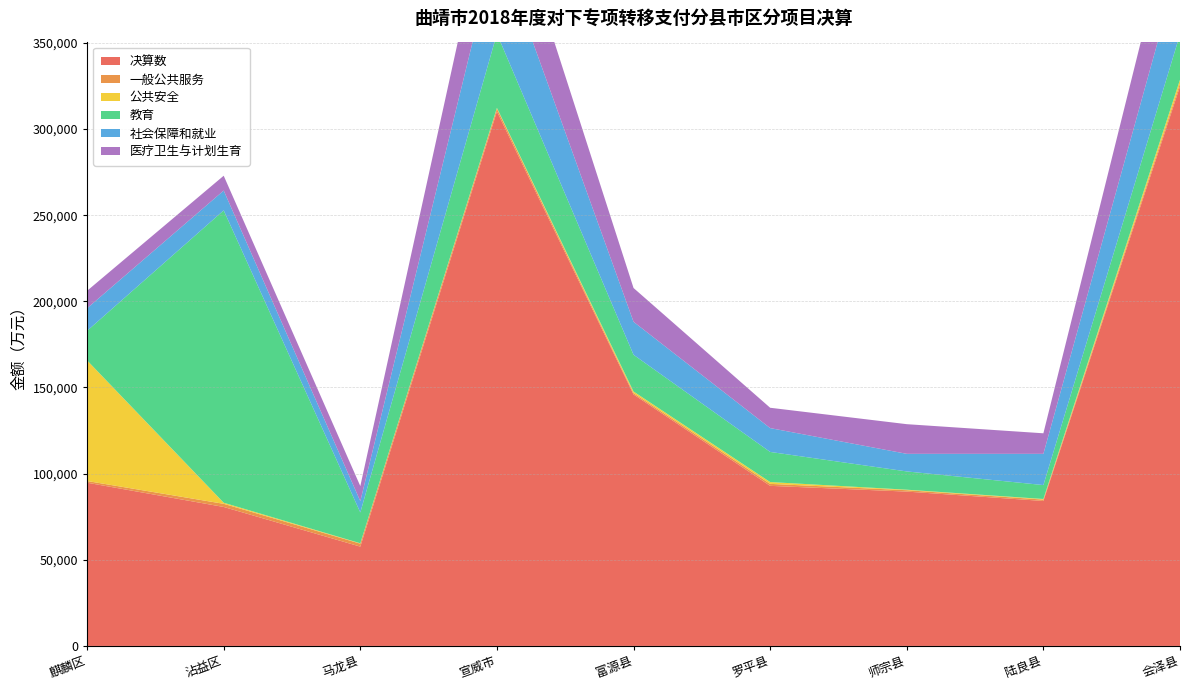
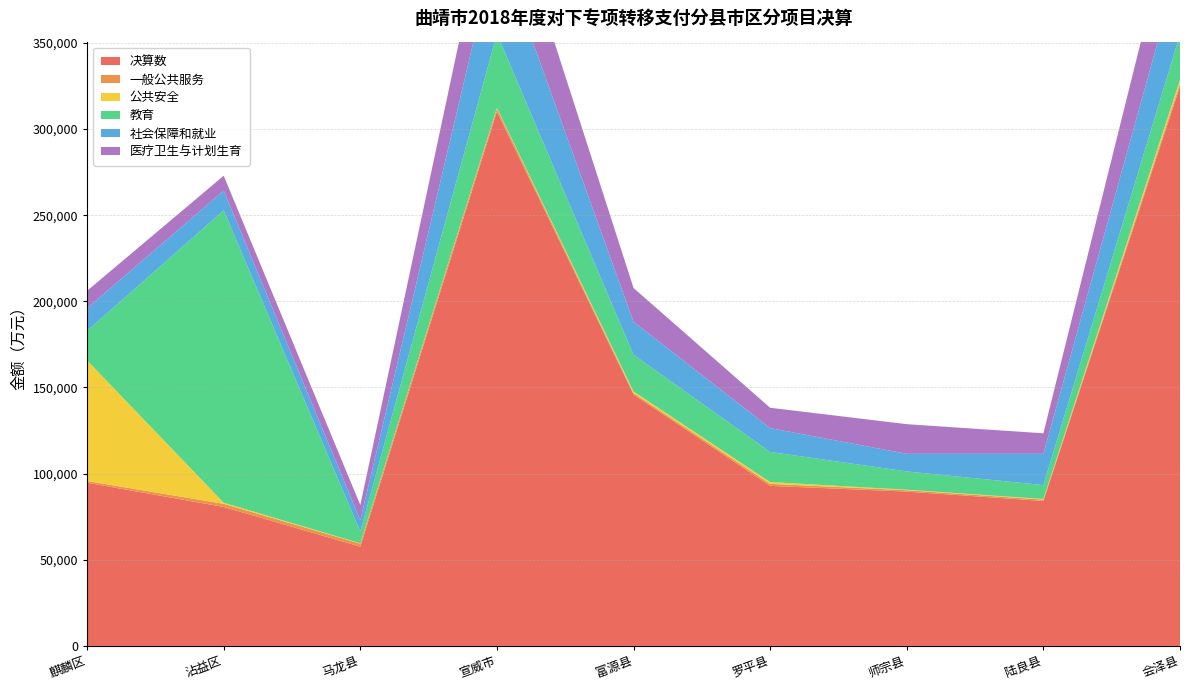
  {
    "公共安全": {
      "麒麟区": "70,000",
      "会泽县": "2,000"
    },
    "教育": {
      "麒麟区": "17,000",
      "沾益区": "170,000",
-     "马龙县": "18,000",
+     "马龙县": "7,000",
      "富源县": "21,000",
      "罗平县": "17,000",
      "师宗县": "11,000",
      "陆良县": "8,000"
    },
    "社会保障和就业": {
      "麒麟区": "13,000",
      "沾益区": "11,000",
      "马龙县": "7,000",
      "富源县": "19,000",
      "罗平县": "14,000",
      "师宗县": "10,000",
      "陆良县": "18,000"
    },
    "医疗卫生与计划生育": {
      "麒麟区": "10,000",
      "沾益区": "9,000",
      "马龙县": "9,000",
      "富源县": "20,000",
      "罗平县": "12,000",
      "师宗县": "17,000",
      "陆良县": "12,000"
    }
  }
